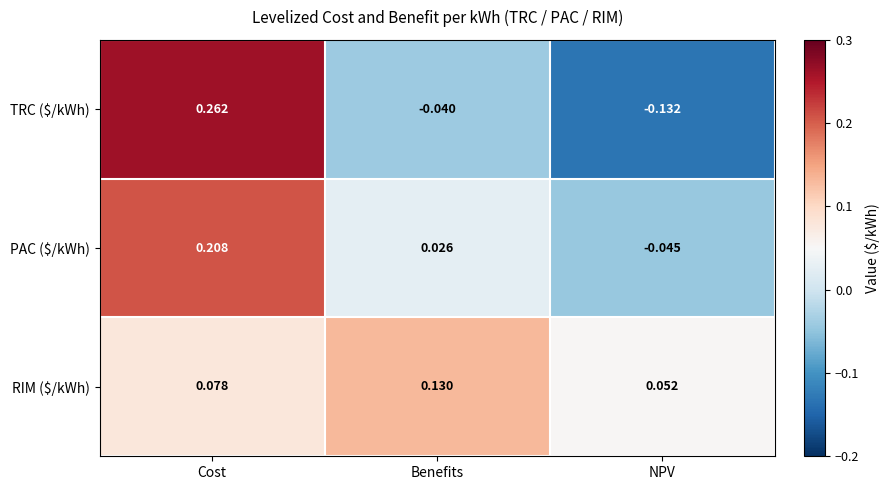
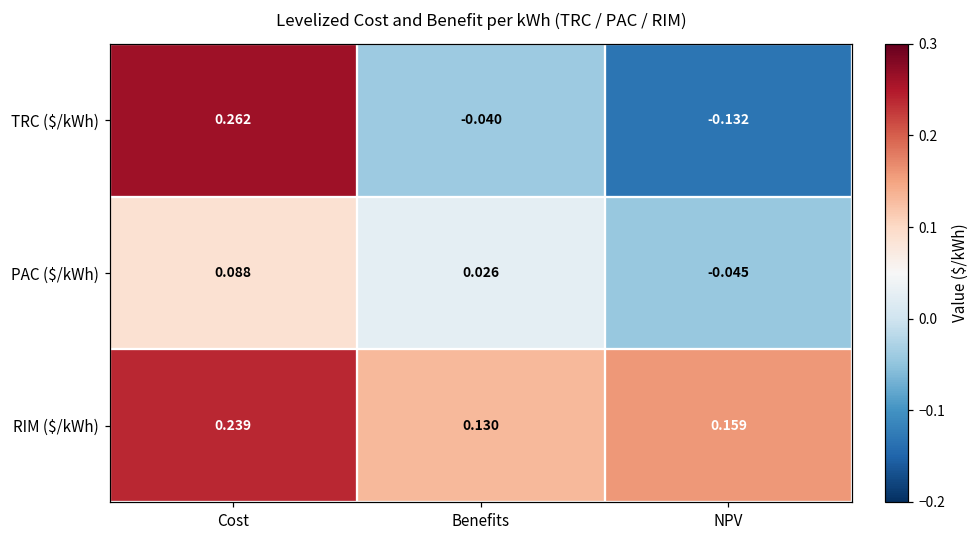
  {
    "TRC ($/kWh)": {
      "Cost": 0.262,
      "Benefits": -0.040,
      "NPV": -0.132
    },
    "PAC ($/kWh)": {
-     "Cost": 0.208,
+     "Cost": 0.088,
      "Benefits": 0.026,
      "NPV": -0.045
    },
    "RIM ($/kWh)": {
-     "Cost": 0.078,
+     "Cost": 0.239,
      "Benefits": 0.130,
-     "NPV": 0.052
+     "NPV": 0.159
    }
  }
